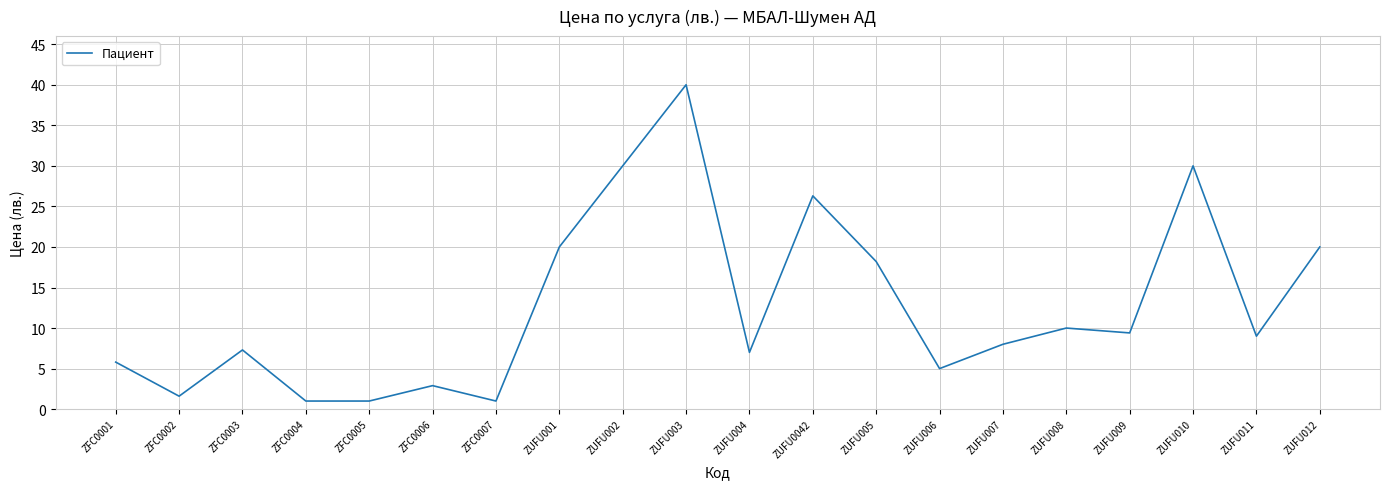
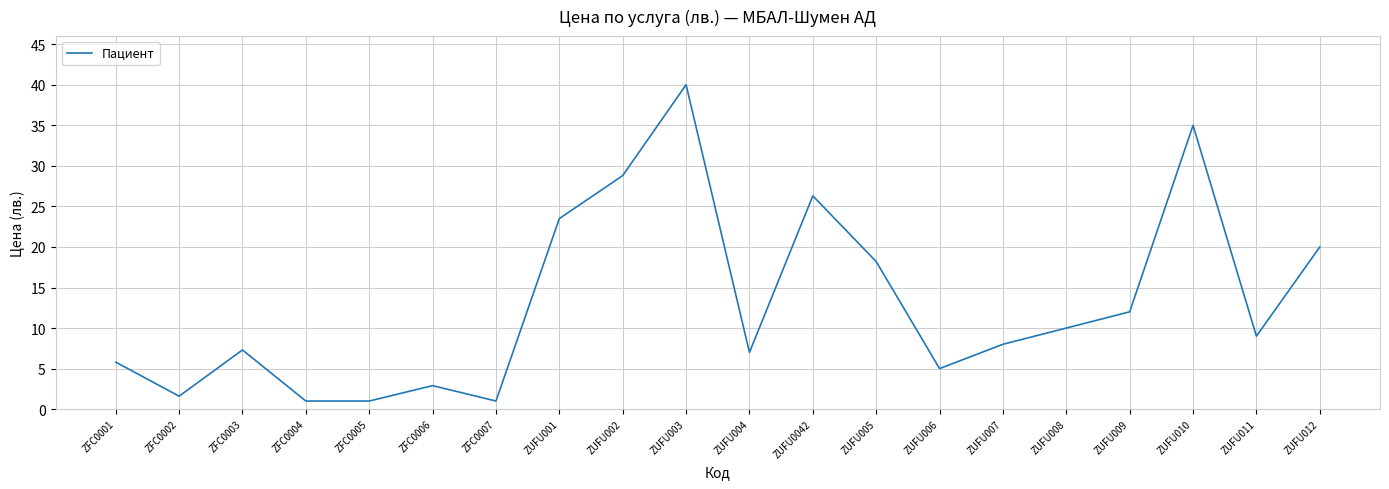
  {
    "ZFC0001": 6,
    "ZFC0002": 2,
    "ZFC0003": 7,
    "ZFC0004": 1,
    "ZFC0005": 1,
    "ZFC0006": 3,
    "ZFC0007": 1,
-   "ZUFU001": 20,
-   "ZUFU002": 30,
+   "ZUFU001": 24,
+   "ZUFU002": 29,
    "ZUFU003": 40,
    "ZUFU004": 7,
    "ZUFU0042": 26,
    "ZUFU005": 18,
    "ZUFU006": 5,
    "ZUFU007": 8,
    "ZUFU008": 10,
-   "ZUFU009": 9,
-   "ZUFU010": 30,
+   "ZUFU009": 12,
+   "ZUFU010": 35,
    "ZUFU011": 9,
    "ZUFU012": 20
  }
